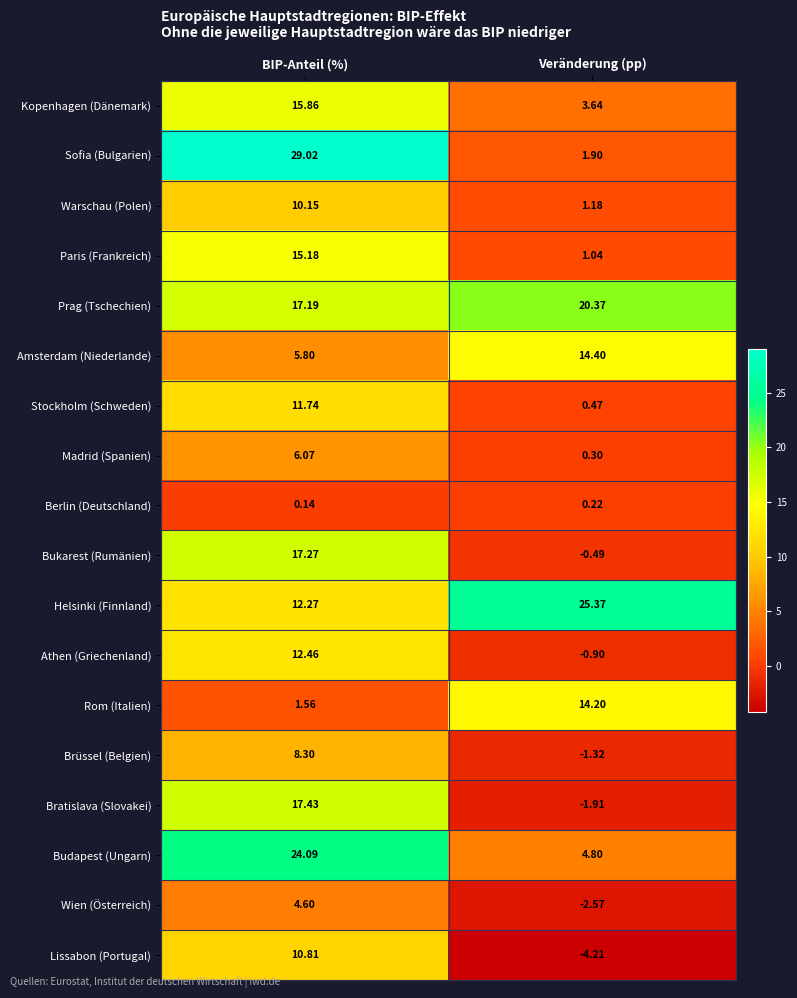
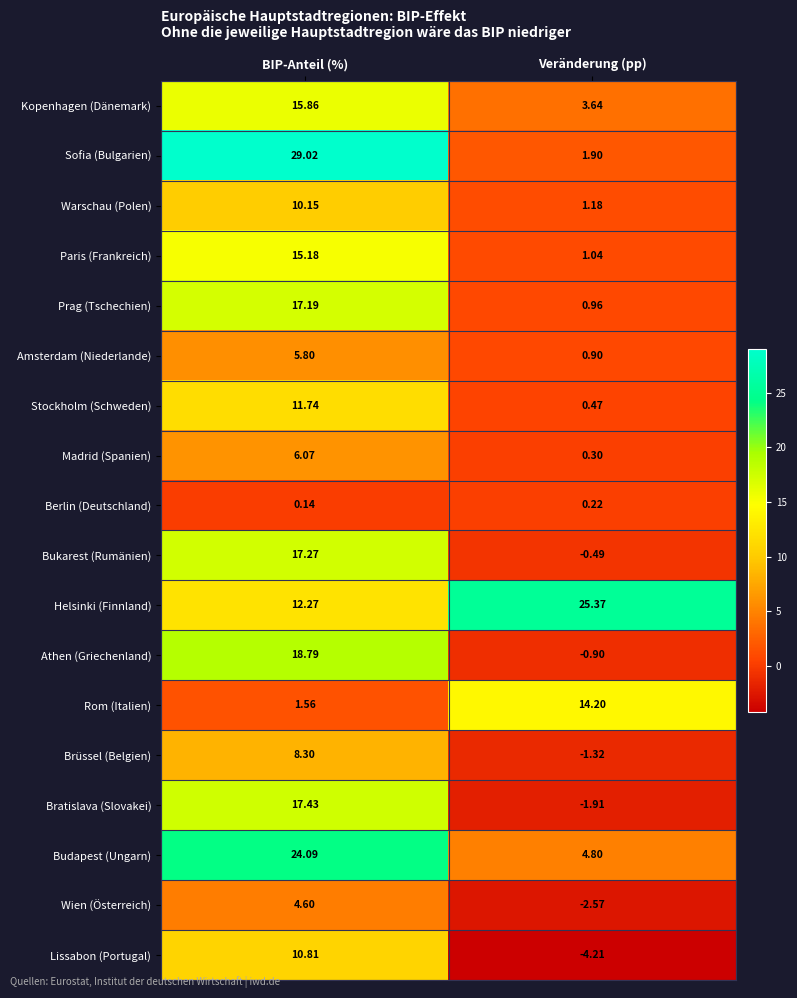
  {
    "Kopenhagen (Dänemark)": {
      "BIP-Anteil (%)": 15.86,
      "Veränderung (pp)": 3.64
    },
    "Sofia (Bulgarien)": {
      "BIP-Anteil (%)": 29.02,
      "Veränderung (pp)": 1.90
    },
    "Warschau (Polen)": {
      "BIP-Anteil (%)": 10.15,
      "Veränderung (pp)": 1.18
    },
    "Paris (Frankreich)": {
      "BIP-Anteil (%)": 15.18,
      "Veränderung (pp)": 1.04
    },
    "Prag (Tschechien)": {
      "BIP-Anteil (%)": 17.19,
-     "Veränderung (pp)": 20.37
+     "Veränderung (pp)": 0.96
    },
    "Amsterdam (Niederlande)": {
      "BIP-Anteil (%)": 5.80,
-     "Veränderung (pp)": 14.40
+     "Veränderung (pp)": 0.90
    },
    "Stockholm (Schweden)": {
      "BIP-Anteil (%)": 11.74,
      "Veränderung (pp)": 0.47
    },
    "Madrid (Spanien)": {
      "BIP-Anteil (%)": 6.07,
      "Veränderung (pp)": 0.30
    },
    "Berlin (Deutschland)": {
      "BIP-Anteil (%)": 0.14,
      "Veränderung (pp)": 0.22
    },
    "Bukarest (Rumänien)": {
      "BIP-Anteil (%)": 17.27,
      "Veränderung (pp)": -0.49
    },
    "Helsinki (Finnland)": {
      "BIP-Anteil (%)": 12.27,
      "Veränderung (pp)": 25.37
    },
    "Athen (Griechenland)": {
-     "BIP-Anteil (%)": 12.46,
+     "BIP-Anteil (%)": 18.79,
      "Veränderung (pp)": -0.90
    },
    "Rom (Italien)": {
      "BIP-Anteil (%)": 1.56,
      "Veränderung (pp)": 14.20
    },
    "Brüssel (Belgien)": {
      "BIP-Anteil (%)": 8.30,
      "Veränderung (pp)": -1.32
    },
    "Bratislava (Slovakei)": {
      "BIP-Anteil (%)": 17.43,
      "Veränderung (pp)": -1.91
    },
    "Budapest (Ungarn)": {
      "BIP-Anteil (%)": 24.09,
      "Veränderung (pp)": 4.80
    },
    "Wien (Österreich)": {
      "BIP-Anteil (%)": 4.60,
      "Veränderung (pp)": -2.57
    },
    "Lissabon (Portugal)": {
      "BIP-Anteil (%)": 10.81,
      "Veränderung (pp)": -4.21
    }
  }
